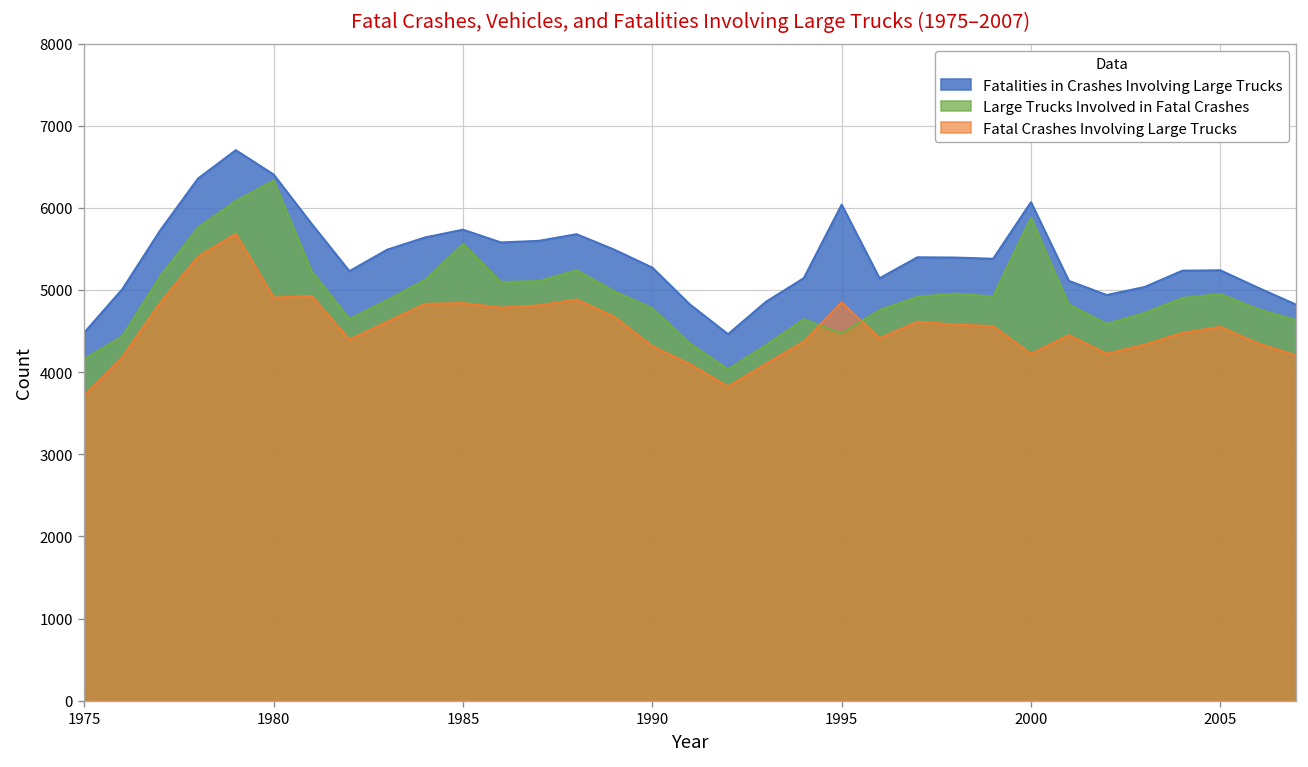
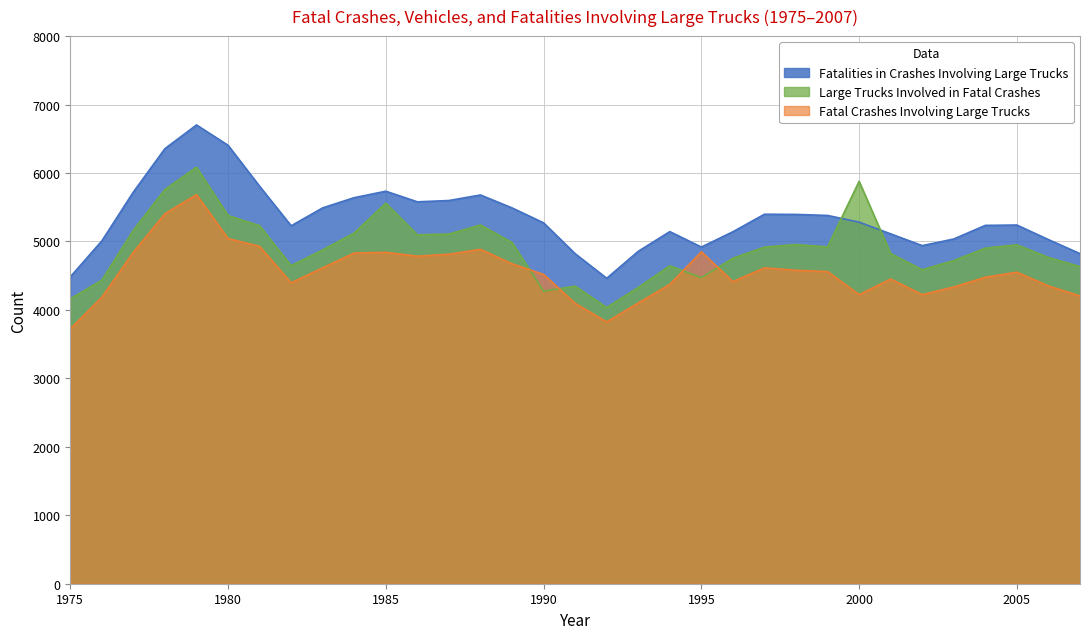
  {
    "Fatalities in Crashes Involving Large Trucks": {
      "1975": 4500,
      "1980": 6400,
      "1985": 5700,
      "1990": 5300,
-     "1995": 6000,
-     "2000": 6100,
+     "1995": 4900,
+     "2000": 5300,
      "2005": 5200
    },
    "Large Trucks Involved in Fatal Crashes": {
      "1975": 4200,
-     "1980": 6300,
+     "1980": 5400,
      "1985": 5600,
-     "1990": 4800,
+     "1990": 4300,
      "1995": 4500,
      "2000": 5900,
      "2005": 5000
    },
    "Fatal Crashes Involving Large Trucks": {
      "1975": 3700,
-     "1980": 4900,
+     "1980": 5000,
      "1985": 4800,
-     "1990": 4300,
+     "1990": 4500,
      "1995": 4800,
      "2000": 4200,
      "2005": 4600
    }
  }
